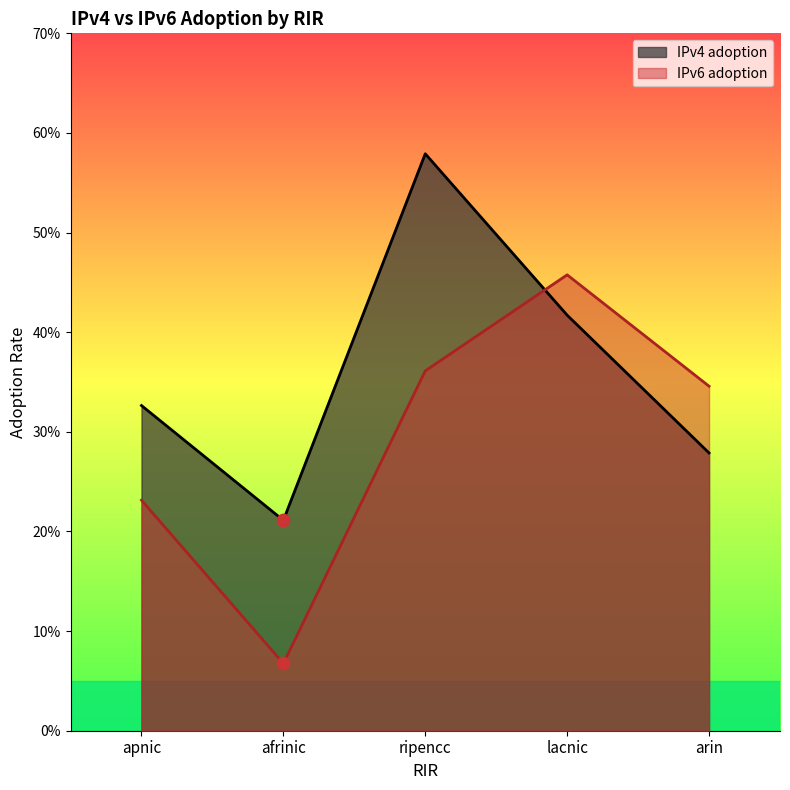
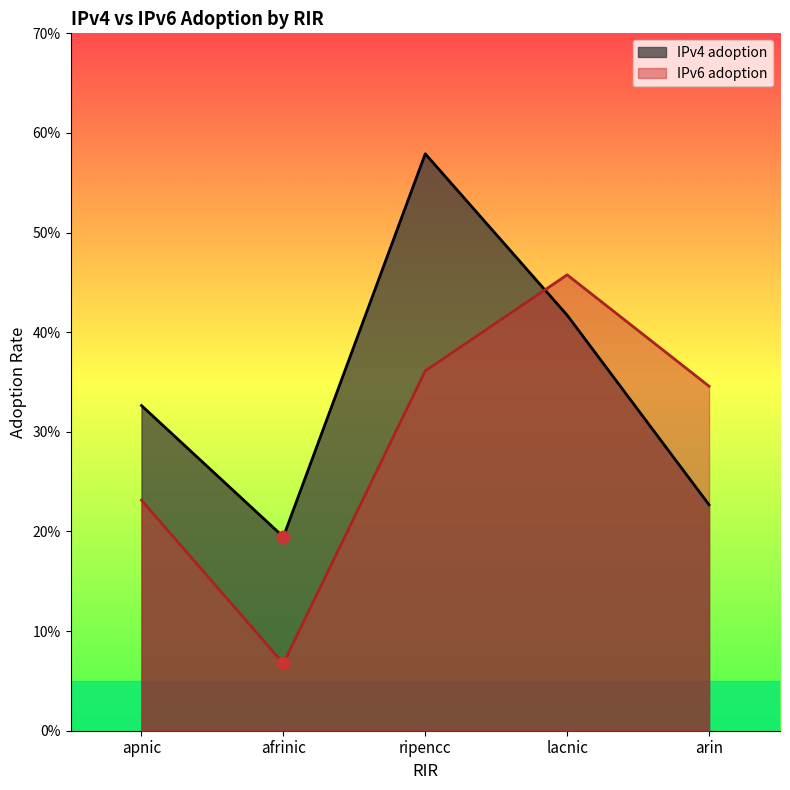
  {
    "IPv4 adoption": {
      "apnic": "33%",
-     "afrinic": "21%",
+     "afrinic": "19%",
      "ripencc": "58%",
      "lacnic": "42%",
-     "arin": "28%"
+     "arin": "23%"
    }
  }
